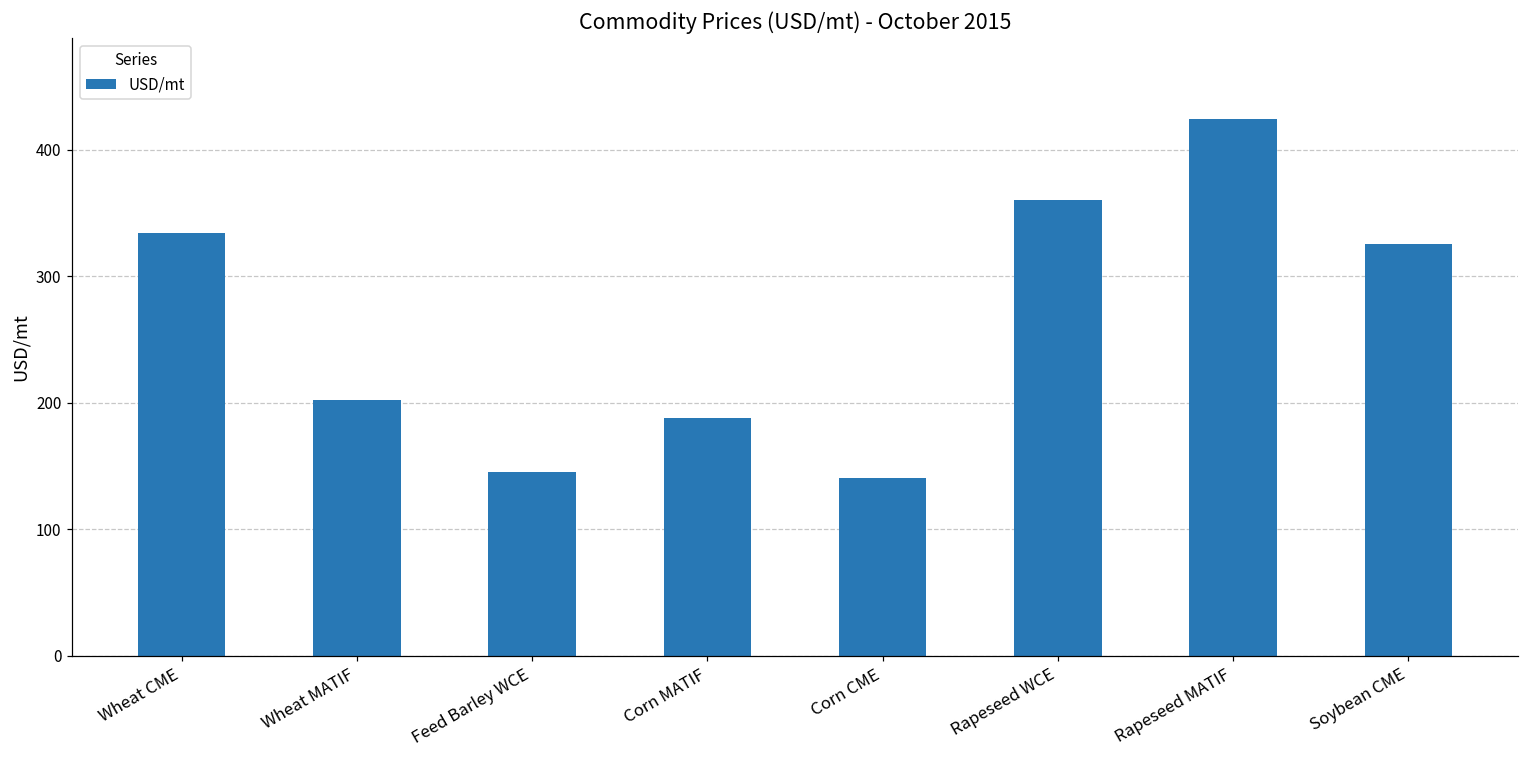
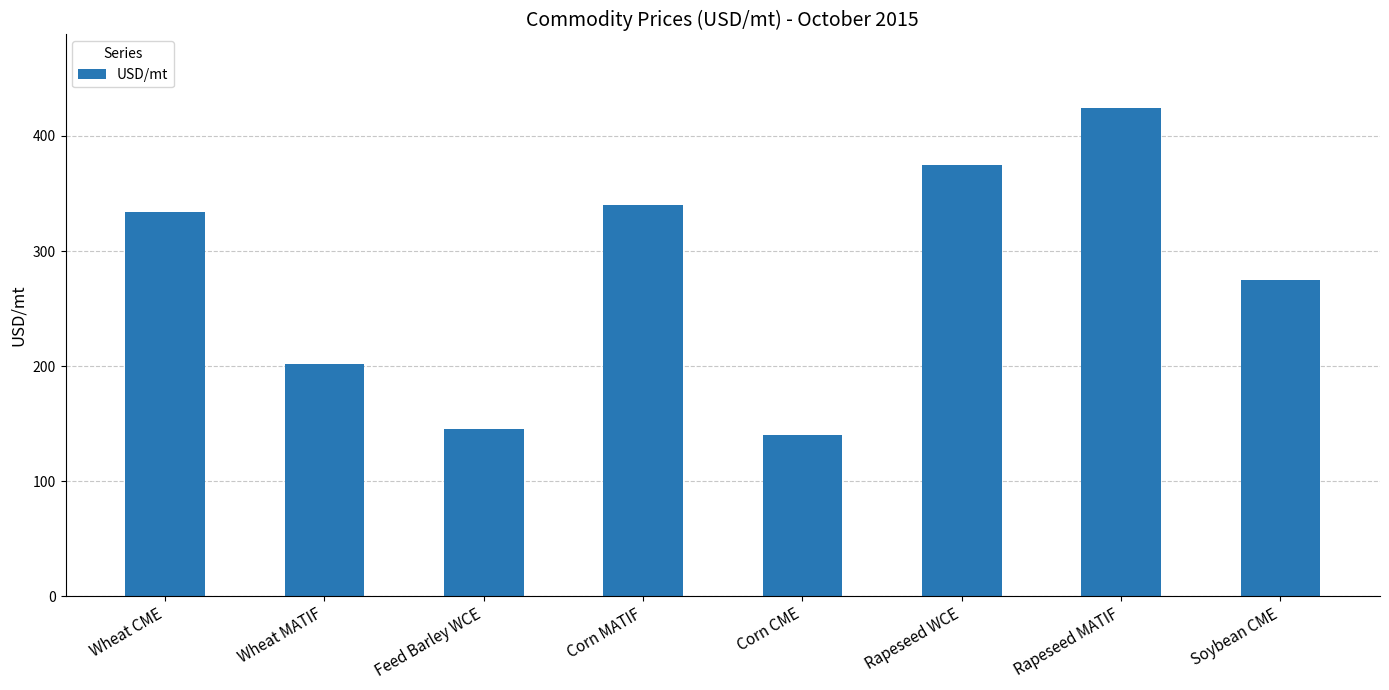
  {
    "Wheat CME": 334,
    "Wheat MATIF": 202,
    "Feed Barley WCE": 146,
-   "Corn MATIF": 188,
+   "Corn MATIF": 340,
    "Corn CME": 140,
-   "Rapeseed WCE": 360,
+   "Rapeseed WCE": 375,
    "Rapeseed MATIF": 425,
-   "Soybean CME": 325
+   "Soybean CME": 275
  }
